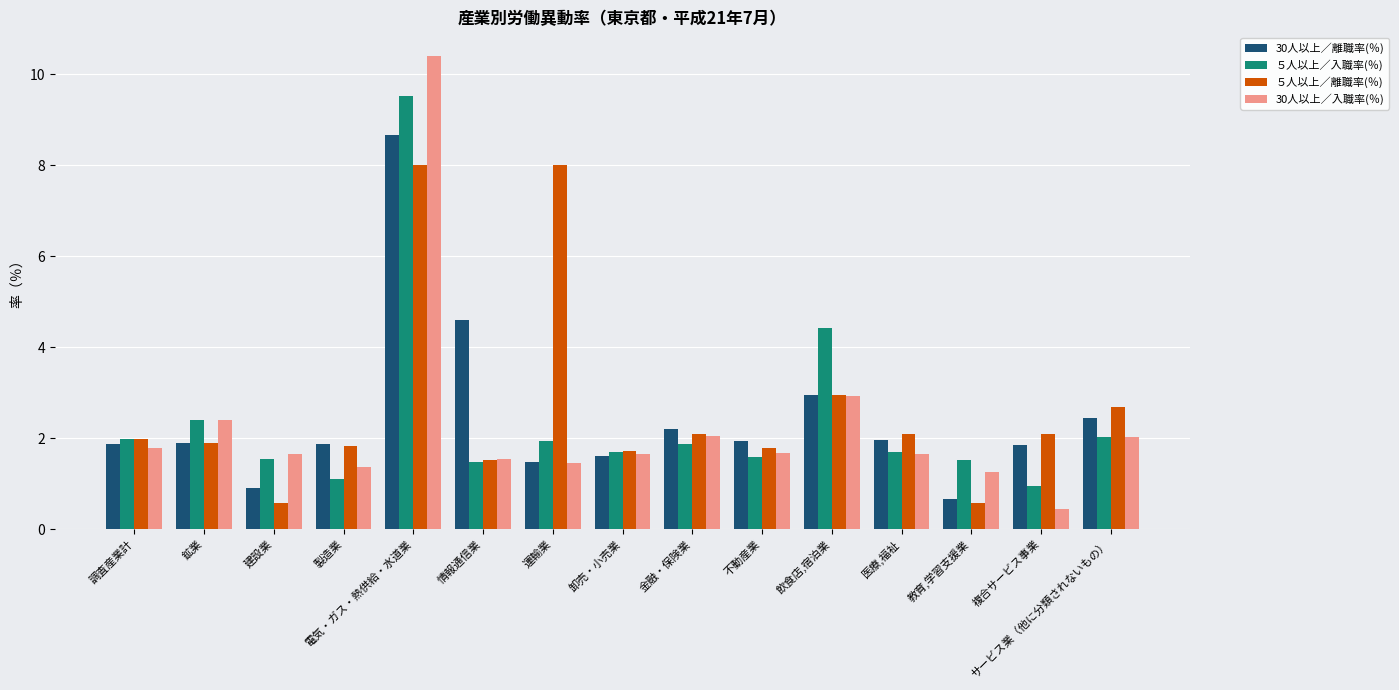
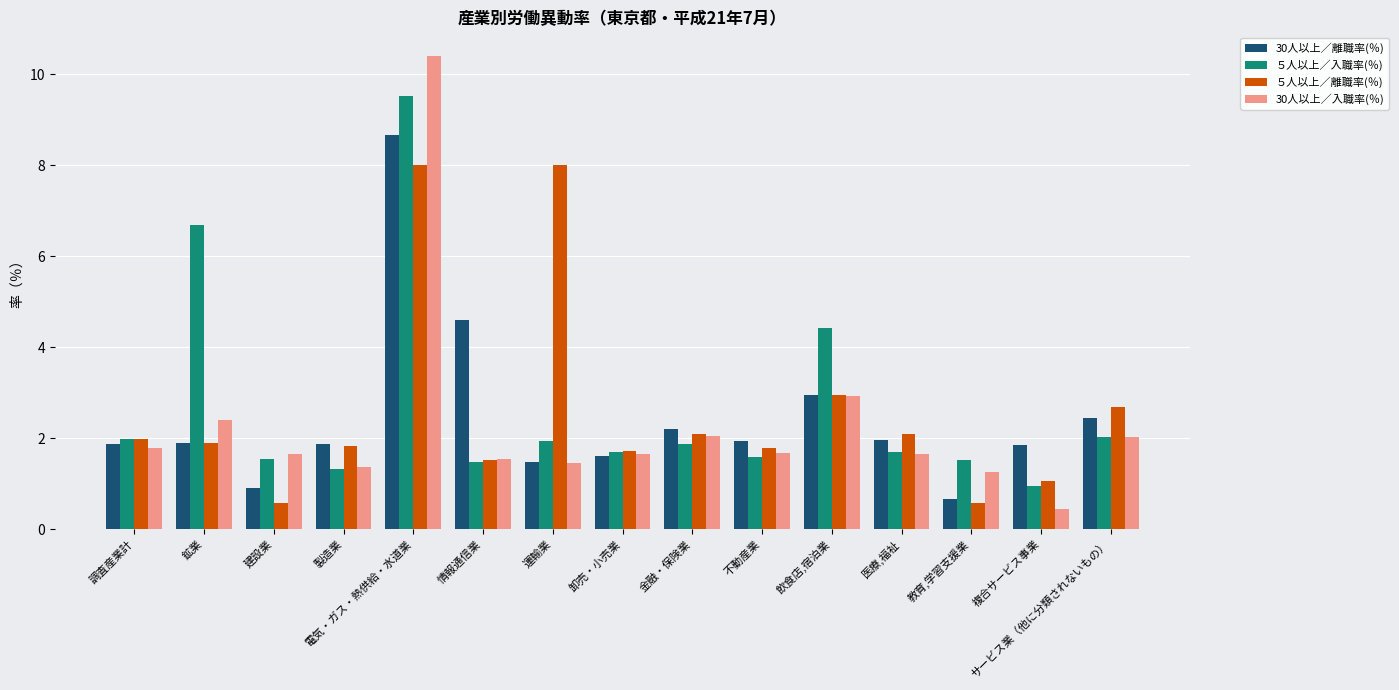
  {
    "30人以上／離職率(％)": {
      "調査産業計": 1.9,
      "鉱業": 1.9,
      "建設業": 0.9,
      "製造業": 1.9,
      "電気・ガス・熱供給・水道業": 8.7,
      "情報通信業": 4.6,
      "運輸業": 1.5,
      "卸売・小売業": 1.6,
      "金融・保険業": 2.2,
      "不動産業": 1.9,
      "飲食店,宿泊業": 3.0,
      "医療,福祉": 2.0,
      "教育,学習支援業": 0.7,
      "複合サービス事業": 1.8,
      "サービス業（他に分類されないもの）": 2.5
    },
    "５人以上／入職率(％)": {
      "調査産業計": 2.0,
-     "鉱業": 2.4,
+     "鉱業": 6.7,
      "建設業": 1.6,
-     "製造業": 1.1,
+     "製造業": 1.3,
      "電気・ガス・熱供給・水道業": 9.5,
      "情報通信業": 1.5,
      "運輸業": 1.9,
      "卸売・小売業": 1.7,
      "金融・保険業": 1.9,
      "不動産業": 1.6,
      "飲食店,宿泊業": 4.4,
      "医療,福祉": 1.7,
      "教育,学習支援業": 1.5,
      "複合サービス事業": 0.9,
      "サービス業（他に分類されないもの）": 2.0
    },
    "５人以上／離職率(％)": {
      "調査産業計": 2.0,
      "鉱業": 1.9,
      "建設業": 0.6,
      "製造業": 1.8,
      "電気・ガス・熱供給・水道業": 8.0,
      "情報通信業": 1.5,
      "運輸業": 8.0,
      "卸売・小売業": 1.7,
      "金融・保険業": 2.1,
      "不動産業": 1.8,
      "飲食店,宿泊業": 3.0,
      "医療,福祉": 2.1,
      "教育,学習支援業": 0.6,
-     "複合サービス事業": 2.1,
+     "複合サービス事業": 1.1,
      "サービス業（他に分類されないもの）": 2.7
    },
    "30人以上／入職率(％)": {
      "調査産業計": 1.8,
      "鉱業": 2.4,
      "建設業": 1.6,
      "製造業": 1.4,
      "電気・ガス・熱供給・水道業": 10.4,
      "情報通信業": 1.6,
      "運輸業": 1.5,
      "卸売・小売業": 1.7,
      "金融・保険業": 2.0,
      "不動産業": 1.7,
      "飲食店,宿泊業": 2.9,
      "医療,福祉": 1.6,
      "教育,学習支援業": 1.3,
      "複合サービス事業": 0.5,
      "サービス業（他に分類されないもの）": 2.0
    }
  }
